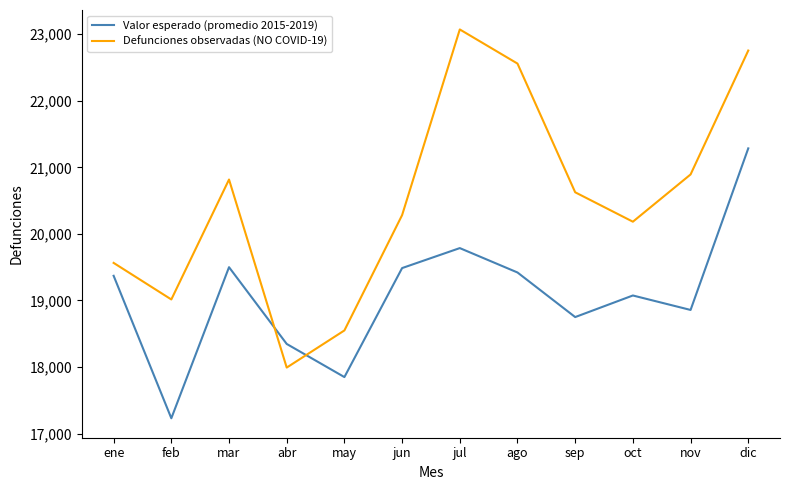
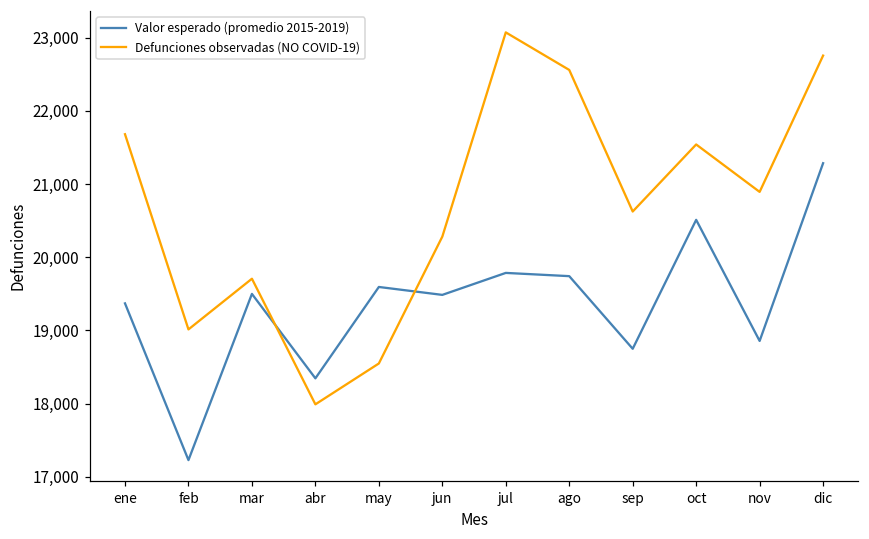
  {
    "Valor esperado (promedio 2015-2019)": {
      "ene": "19,400",
      "feb": "17,200",
      "mar": "19,500",
      "abr": "18,300",
-     "may": "17,800",
+     "may": "19,600",
      "jun": "19,500",
      "jul": "19,800",
-     "ago": "19,400",
+     "ago": "19,700",
      "sep": "18,800",
-     "oct": "19,100",
+     "oct": "20,500",
      "nov": "18,900",
      "dic": "21,300"
    },
    "Defunciones observadas (NO COVID-19)": {
-     "ene": "19,600",
+     "ene": "21,700",
      "feb": "19,000",
-     "mar": "20,800",
+     "mar": "19,700",
      "abr": "18,000",
      "may": "18,500",
      "jun": "20,300",
      "jul": "23,100",
      "ago": "22,600",
      "sep": "20,600",
-     "oct": "20,200",
+     "oct": "21,500",
      "nov": "20,900",
      "dic": "22,800"
    }
  }
